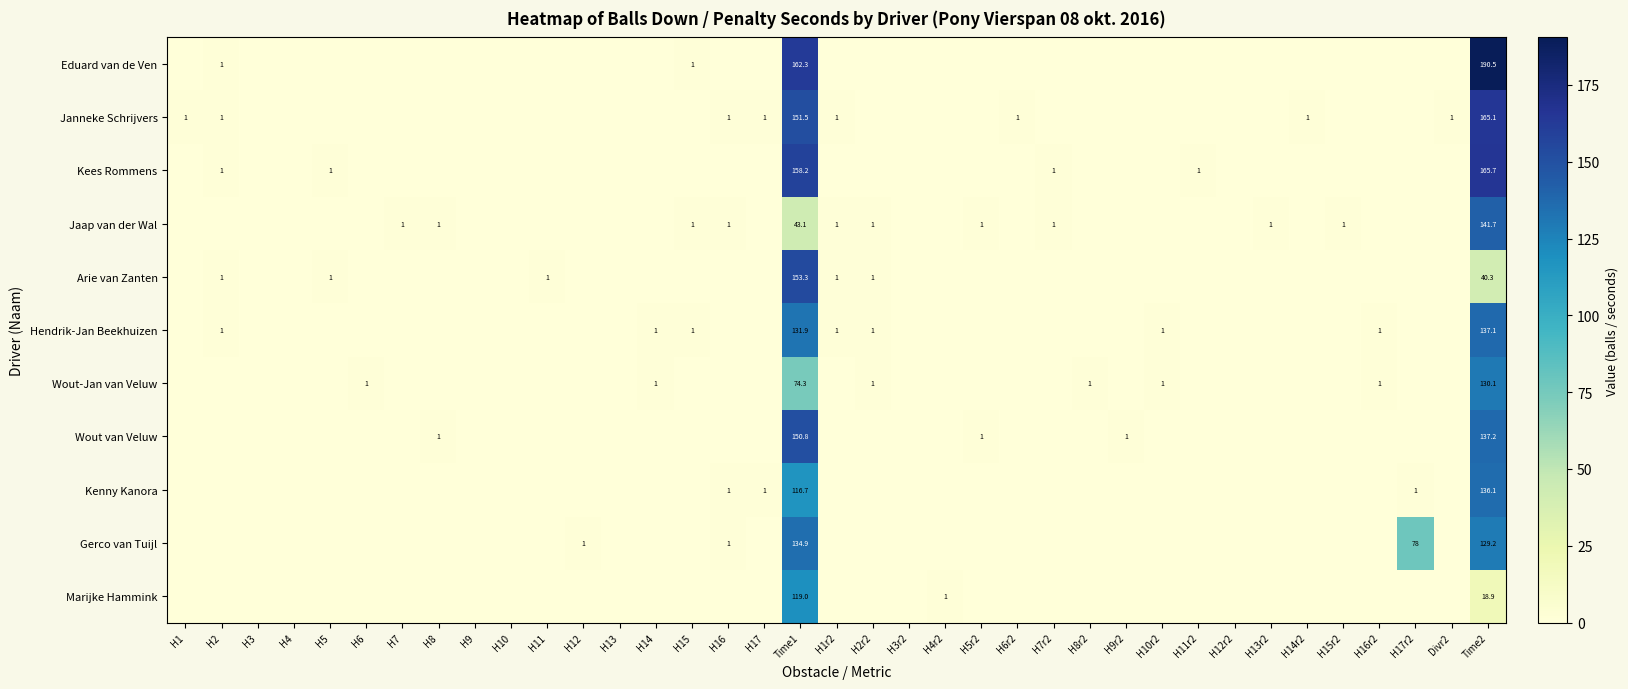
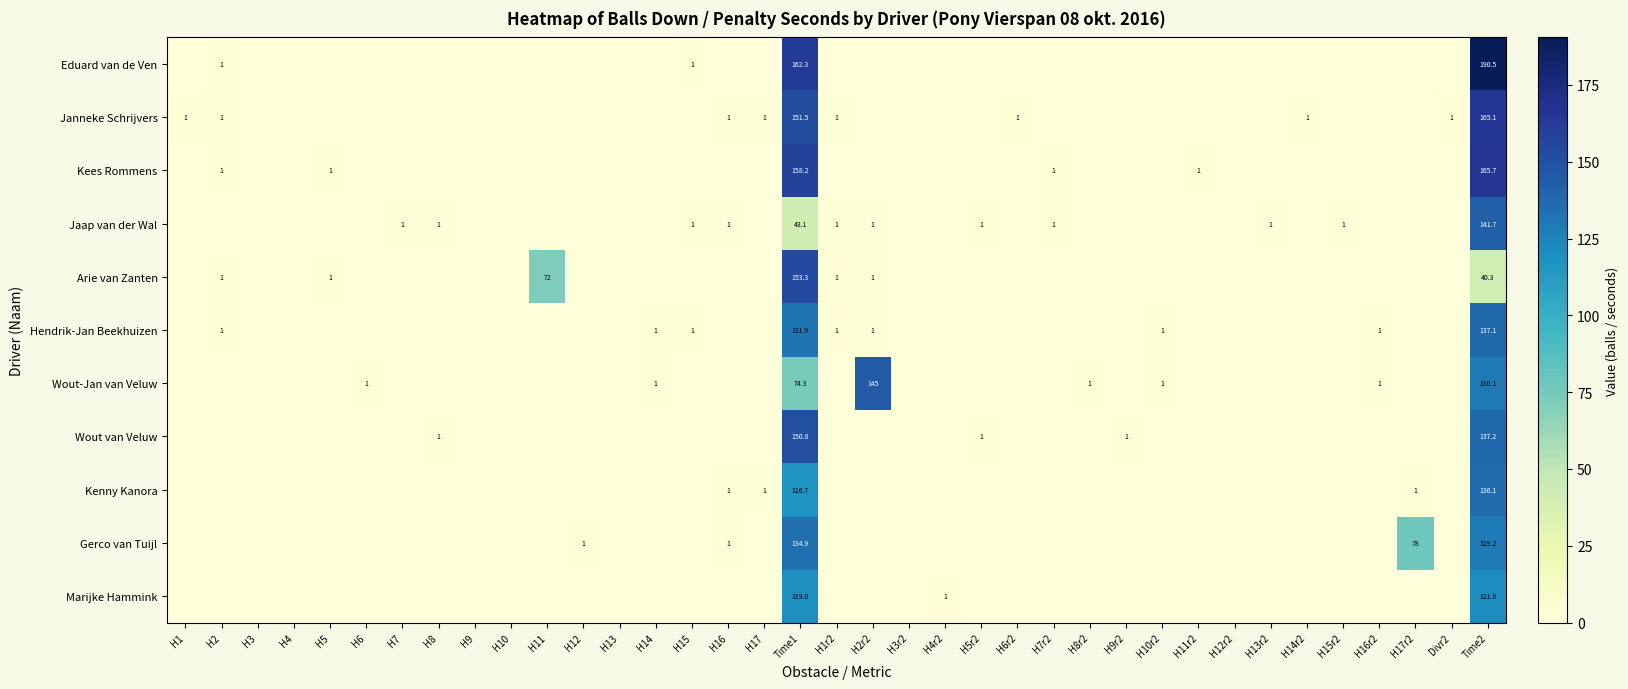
  {
    "Eduard van de Ven": {
      "H2": 1,
      "H15": 1,
      "Time1": 162.3,
      "Time2": 190.5
    },
    "Janneke Schrijvers": {
      "H1": 1,
      "H2": 1,
      "H16": 1,
      "H17": 1,
      "Time1": 151.5,
      "H1r2": 1,
      "H6r2": 1,
      "H14r2": 1,
      "Divr2": 1,
      "Time2": 165.1
    },
    "Kees Rommens": {
      "H2": 1,
      "H5": 1,
      "Time1": 158.2,
      "H7r2": 1,
      "H11r2": 1,
      "Time2": 165.7
    },
    "Jaap van der Wal": {
      "H7": 1,
      "H8": 1,
      "H15": 1,
      "H16": 1,
      "Time1": 43.1,
      "H1r2": 1,
      "H2r2": 1,
      "H5r2": 1,
      "H7r2": 1,
      "H13r2": 1,
      "H15r2": 1,
      "Time2": 141.7
    },
    "Arie van Zanten": {
      "H2": 1,
      "H5": 1,
-     "H11": 1,
+     "H11": 72,
      "Time1": 153.3,
      "H1r2": 1,
      "H2r2": 1,
      "Time2": 40.3
    },
    "Hendrik-Jan Beekhuizen": {
      "H2": 1,
      "H14": 1,
      "H15": 1,
      "Time1": 131.9,
      "H1r2": 1,
      "H2r2": 1,
      "H10r2": 1,
      "H16r2": 1,
      "Time2": 137.1
    },
    "Wout-Jan van Veluw": {
      "H6": 1,
      "H14": 1,
      "Time1": 74.3,
-     "H2r2": 1,
+     "H2r2": 145,
      "H8r2": 1,
      "H10r2": 1,
      "H16r2": 1,
      "Time2": 130.1
    },
    "Wout van Veluw": {
      "H8": 1,
      "Time1": 150.8,
      "H5r2": 1,
      "H9r2": 1,
      "Time2": 137.2
    },
    "Kenny Kanora": {
      "H16": 1,
      "H17": 1,
      "Time1": 116.7,
      "H17r2": 1,
      "Time2": 136.1
    },
    "Gerco van Tuijl": {
      "H12": 1,
      "H16": 1,
      "Time1": 134.9,
      "H17r2": 78,
      "Time2": 129.2
    },
    "Marijke Hammink": {
      "Time1": 119.0,
      "H4r2": 1,
-     "Time2": 18.9
+     "Time2": 121.0
    }
  }
